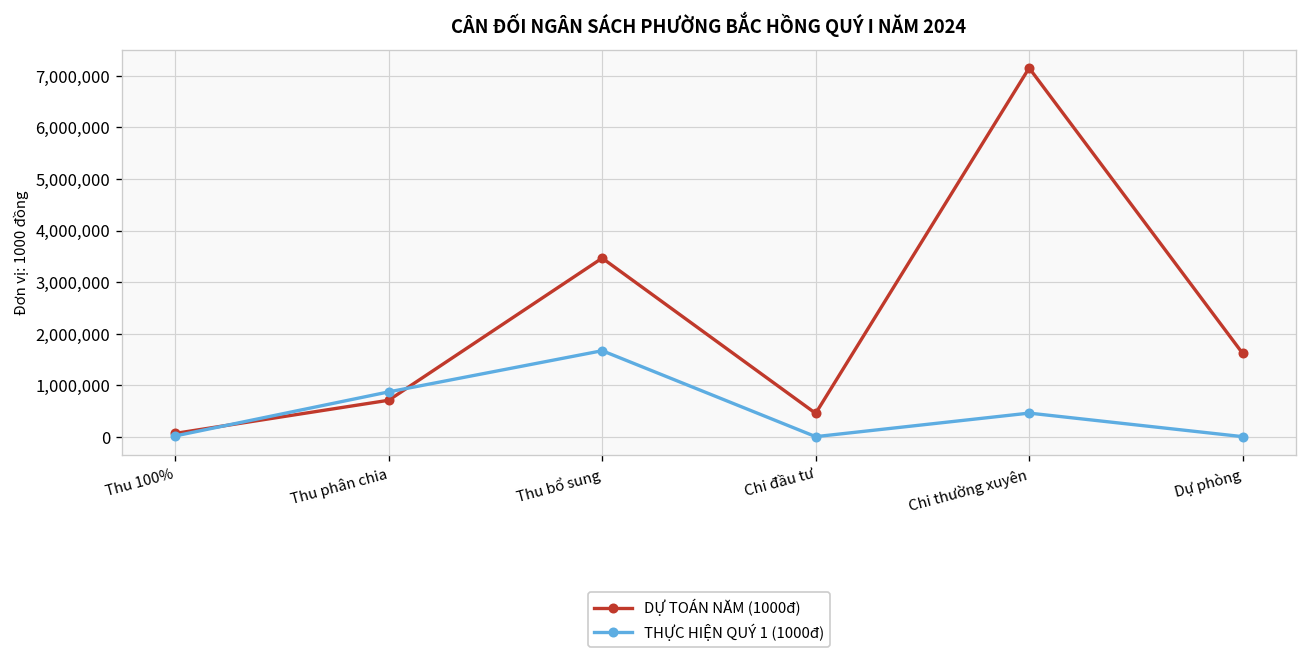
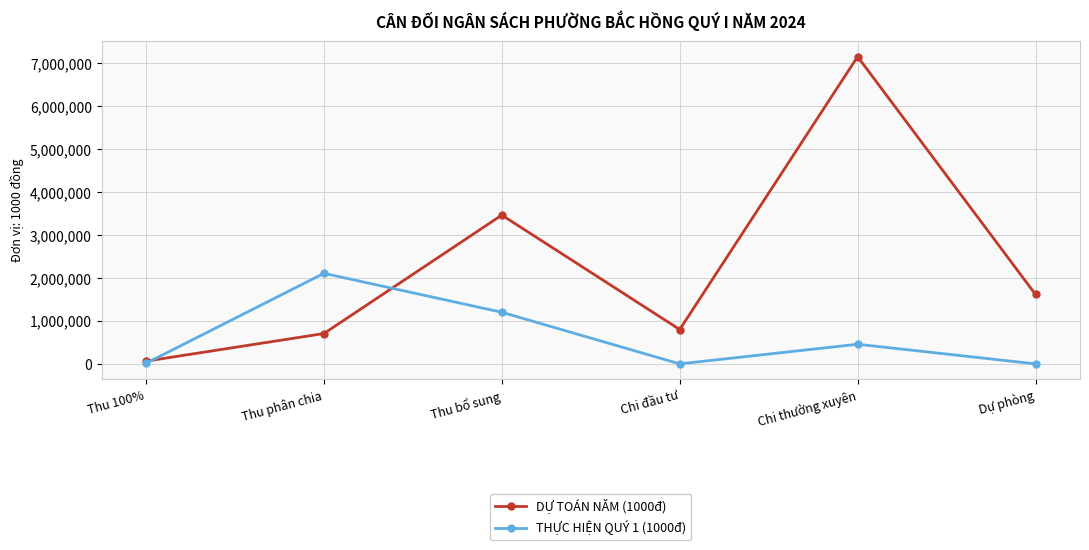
  {
    "DỰ TOÁN NĂM (1000đ)": {
      "Thu phân chia": "700,000",
      "Thu bổ sung": "3,500,000",
-     "Chi đầu tư": "500,000",
+     "Chi đầu tư": "800,000",
      "Chi thường xuyên": "7,200,000",
      "Dự phòng": "1,600,000"
    },
    "THỰC HIỆN QUÝ 1 (1000đ)": {
-     "Thu phân chia": "900,000",
-     "Thu bổ sung": "1,700,000",
+     "Thu phân chia": "2,100,000",
+     "Thu bổ sung": "1,200,000",
      "Chi đầu tư": "0",
      "Chi thường xuyên": "500,000",
      "Dự phòng": "0"
    }
  }
